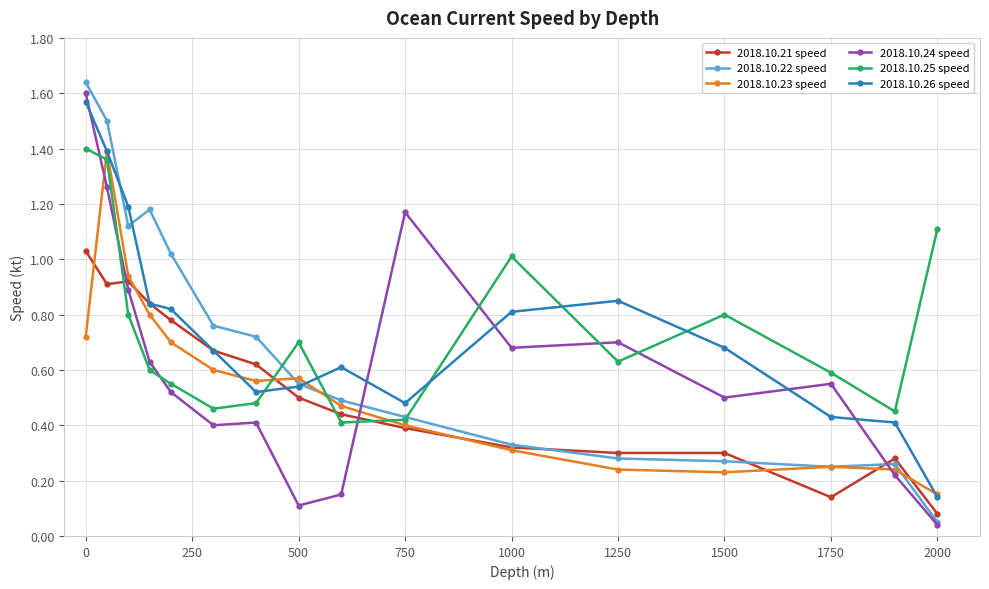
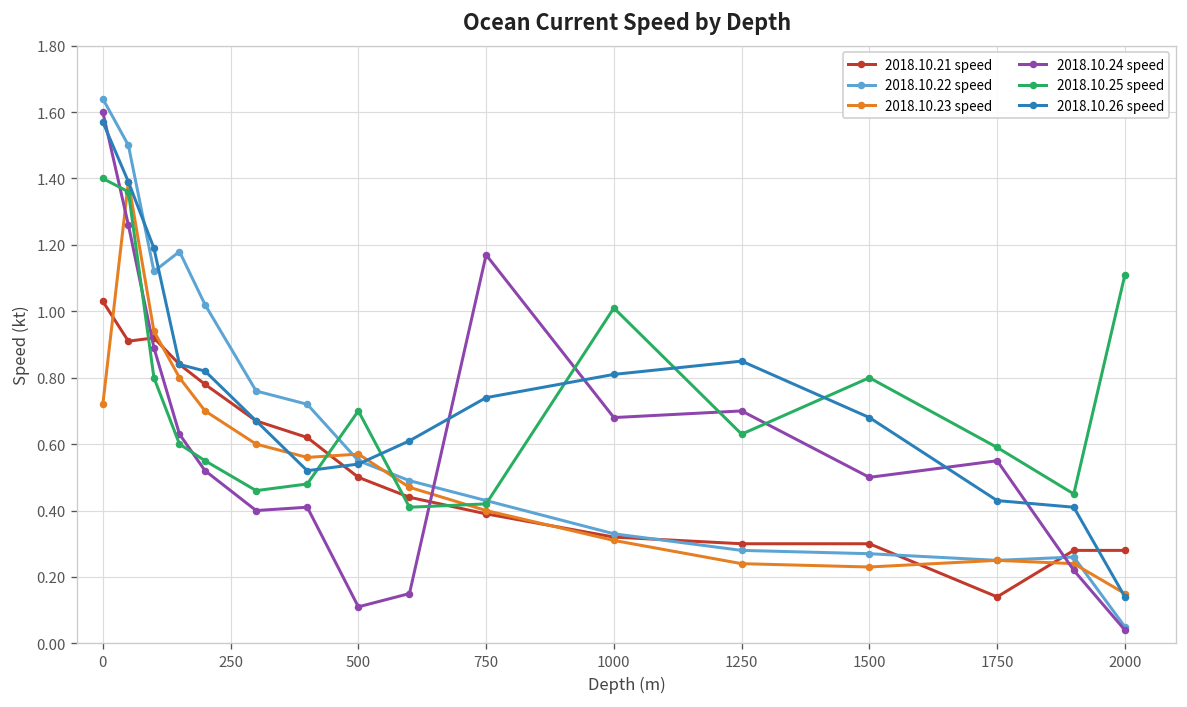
  {
    "2018.10.21 speed": {
      "0": 1.03,
      "500": 0.50,
      "750": 0.39,
      "1000": 0.32,
      "1250": 0.30,
      "1500": 0.30,
      "1750": 0.14,
-     "2000": 0.08
+     "2000": 0.28
    },
    "2018.10.22 speed": {
      "0": 1.64,
      "500": 0.55,
      "750": 0.43,
      "1000": 0.33,
      "1250": 0.28,
      "1500": 0.27,
      "2000": 0.05
    },
    "2018.10.23 speed": {
      "0": 0.72,
      "500": 0.57,
      "750": 0.40,
      "1000": 0.31,
      "1250": 0.24,
      "1500": 0.23,
      "2000": 0.15
    },
    "2018.10.24 speed": {
      "0": 1.60,
      "500": 0.11,
      "750": 1.17,
      "1000": 0.68,
      "1250": 0.70,
      "1500": 0.50,
      "1750": 0.55,
      "2000": 0.04
    },
    "2018.10.25 speed": {
      "0": 1.40,
      "500": 0.70,
      "750": 0.42,
      "1000": 1.01,
      "1250": 0.63,
      "1500": 0.80,
      "1750": 0.59,
      "2000": 1.11
    },
    "2018.10.26 speed": {
      "0": 1.57,
      "500": 0.54,
-     "750": 0.48,
+     "750": 0.74,
      "1000": 0.81,
      "1250": 0.85,
      "1500": 0.68,
      "1750": 0.43,
      "2000": 0.14
    }
  }
